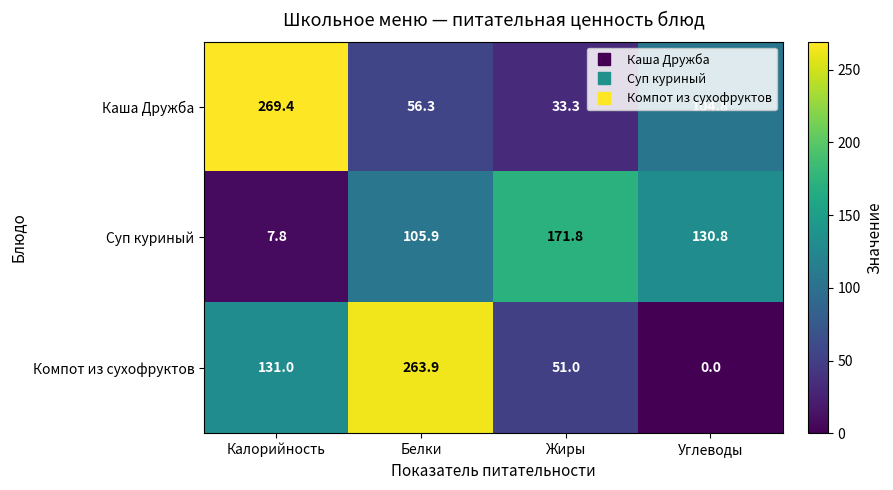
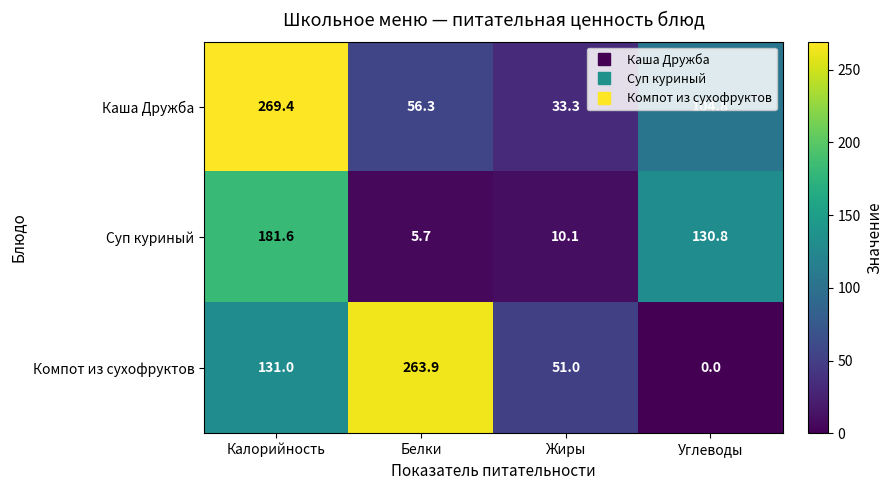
  {
    "Каша Дружба": {
      "Калорийность": 269.4,
      "Белки": 56.3,
      "Жиры": 33.3
    },
    "Суп куриный": {
-     "Калорийность": 7.8,
-     "Белки": 105.9,
-     "Жиры": 171.8,
+     "Калорийность": 181.6,
+     "Белки": 5.7,
+     "Жиры": 10.1,
      "Углеводы": 130.8
    },
    "Компот из сухофруктов": {
      "Калорийность": 131.0,
      "Белки": 263.9,
      "Жиры": 51.0,
      "Углеводы": 0.0
    }
  }
